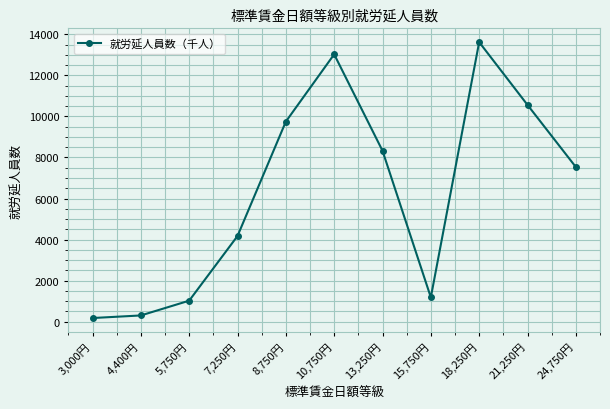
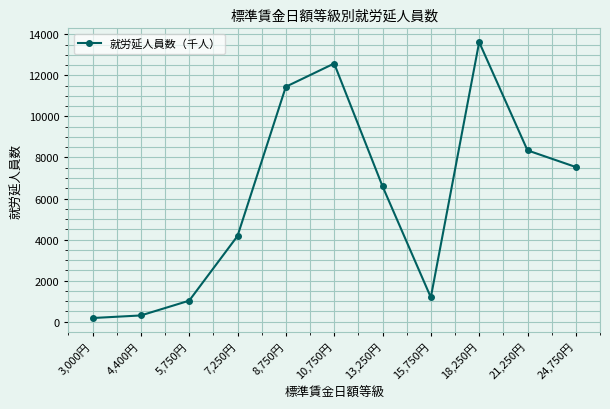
  {
    "3,000円": 200,
    "4,400円": 300,
    "5,750円": 1000,
    "7,250円": 4200,
-   "8,750円": 9700,
-   "10,750円": 13000,
-   "13,250円": 8300,
+   "8,750円": 11400,
+   "10,750円": 12600,
+   "13,250円": 6600,
    "15,750円": 1200,
    "18,250円": 13600,
-   "21,250円": 10600,
+   "21,250円": 8300,
    "24,750円": 7500
  }
